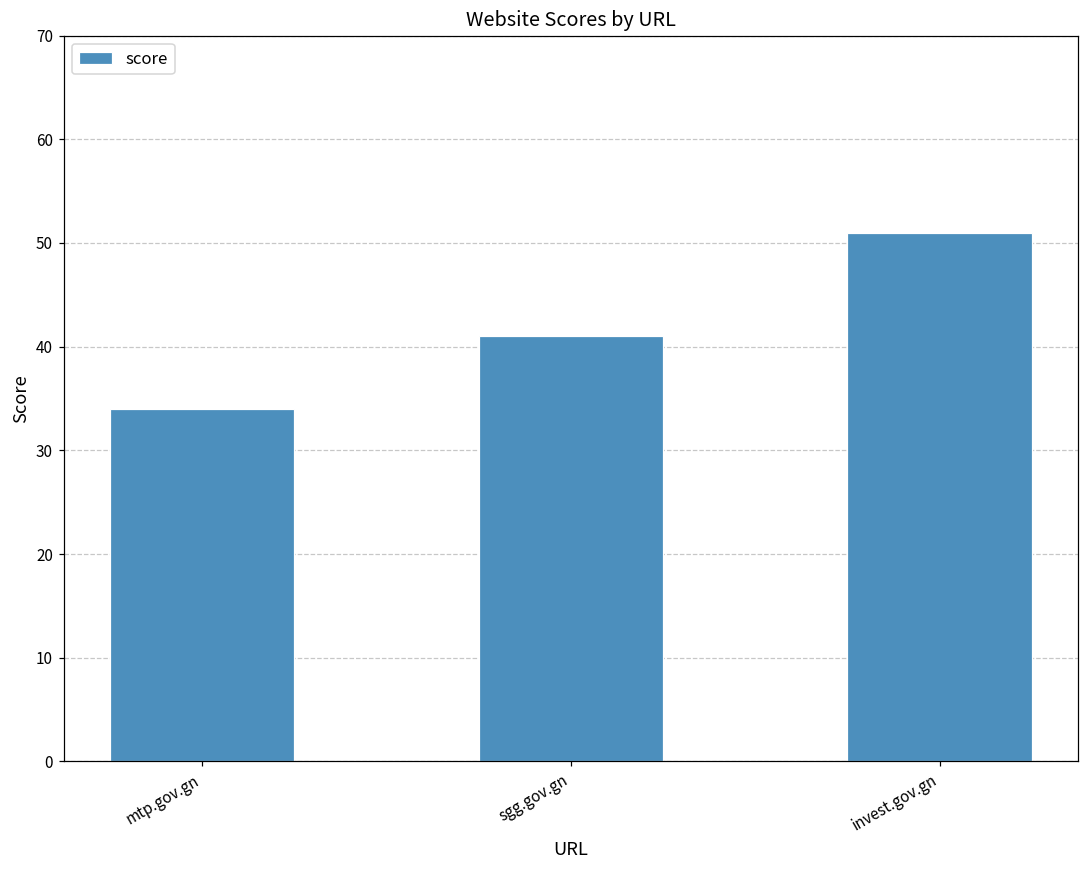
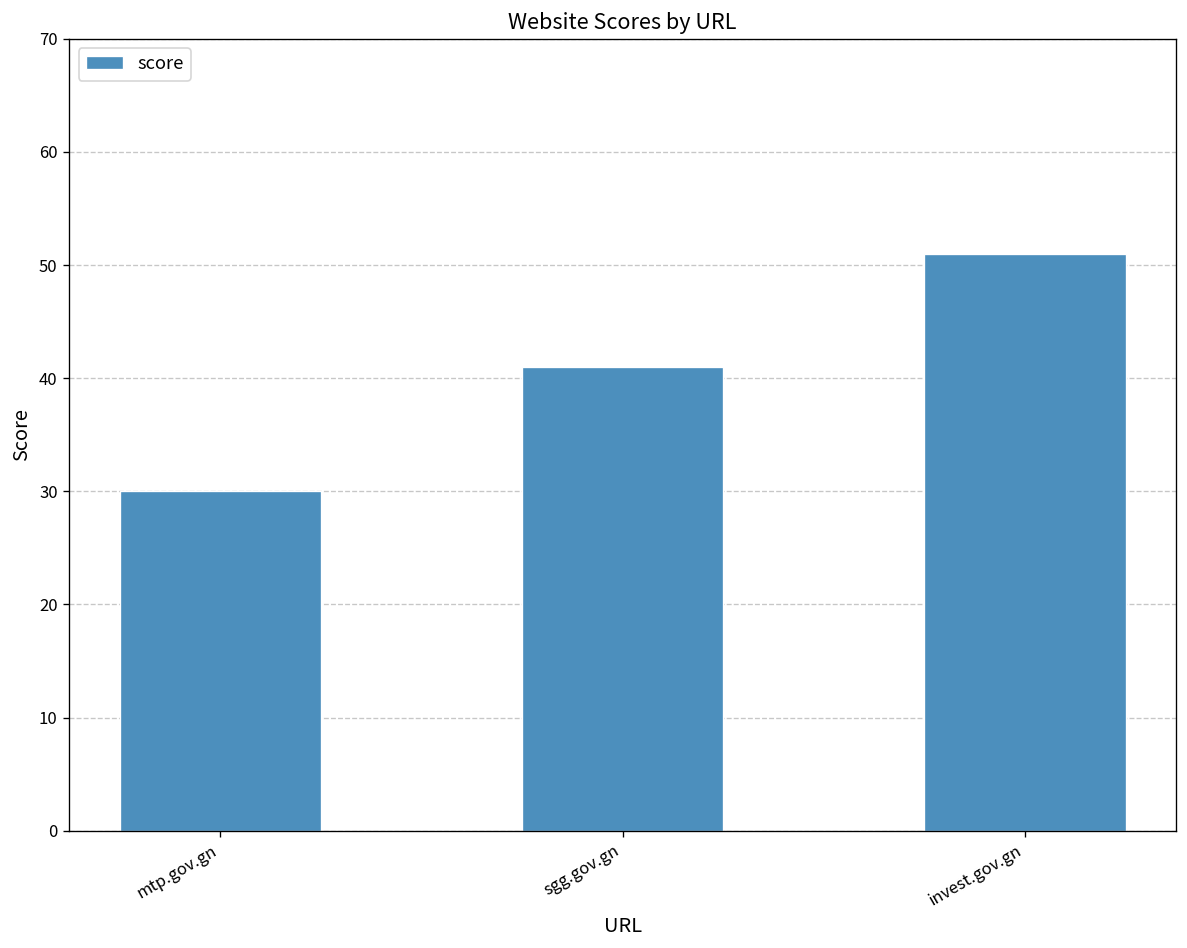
  {
-   "mtp.gov.gn": 34,
+   "mtp.gov.gn": 30,
    "sgg.gov.gn": 41,
    "invest.gov.gn": 51
  }
